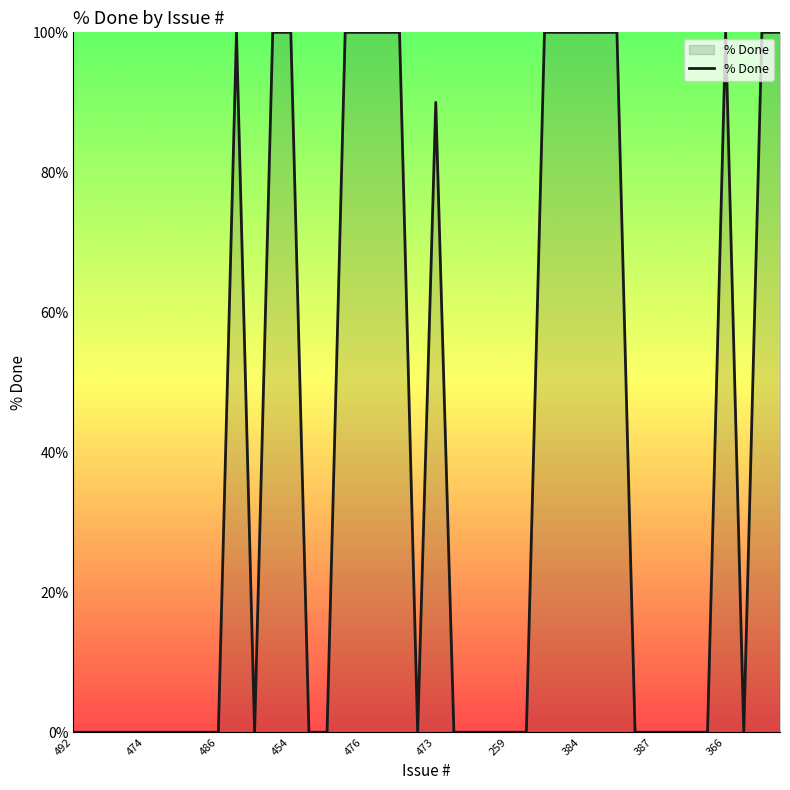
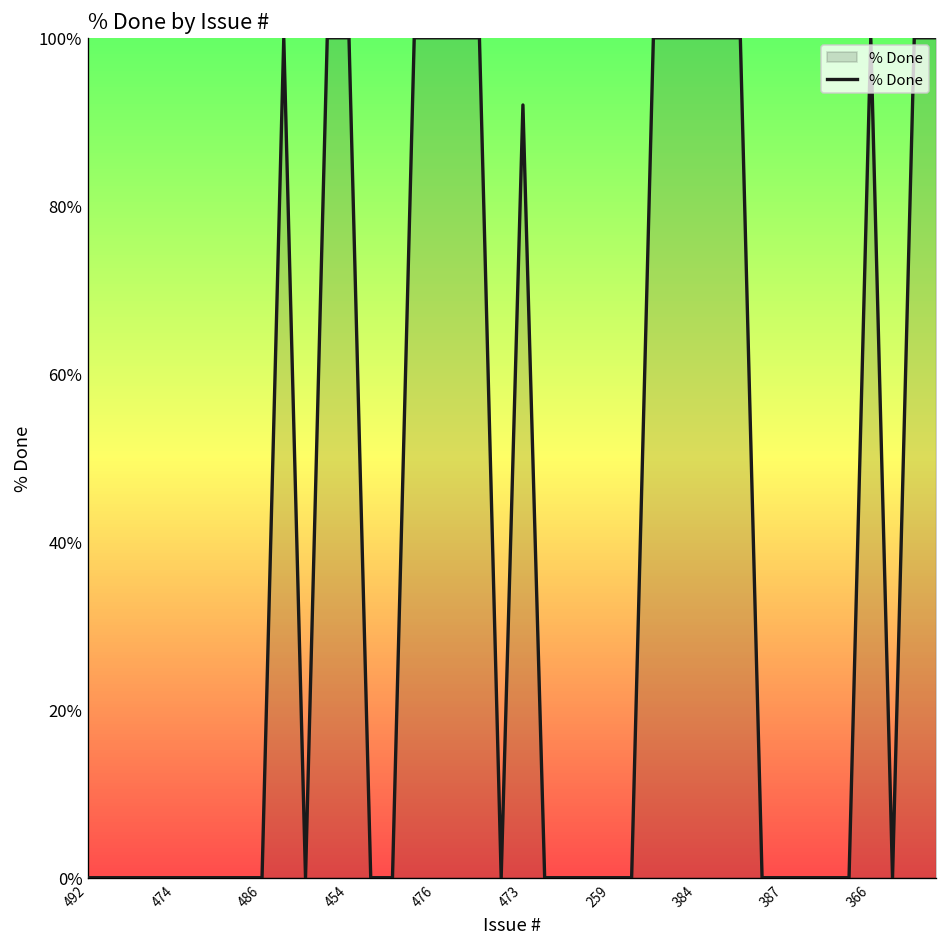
  {
    "492": "0%",
    "474": "0%",
    "486": "0%",
    "454": "100%",
    "476": "100%",
-   "473": "90%",
+   "473": "92%",
    "259": "0%",
    "384": "100%",
    "387": "0%",
    "366": "100%"
  }
